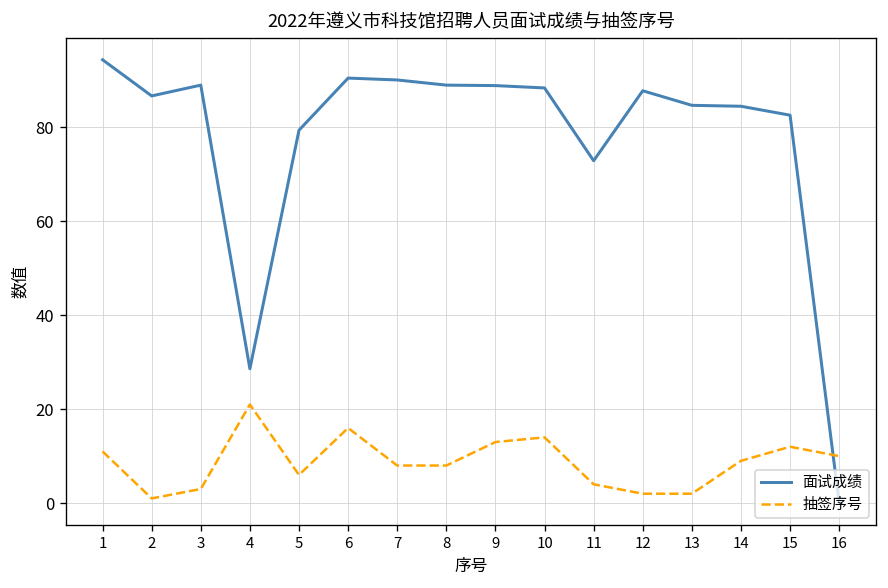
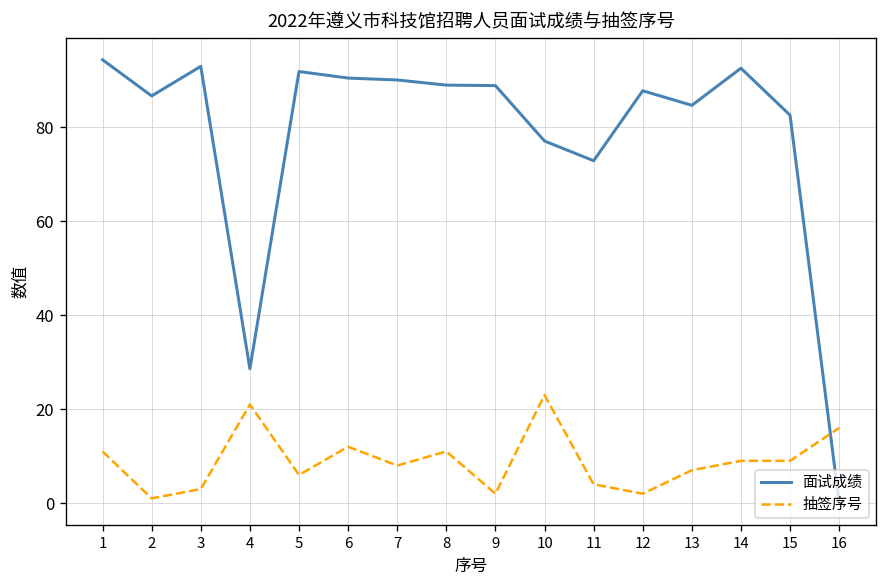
  {
    "面试成绩": {
      "1": 94,
      "2": 87,
-     "3": 89,
+     "3": 93,
      "4": 29,
-     "5": 79,
+     "5": 92,
      "6": 91,
      "7": 90,
      "8": 89,
      "9": 89,
-     "10": 88,
+     "10": 77,
      "11": 73,
      "12": 88,
      "13": 85,
-     "14": 85,
+     "14": 93,
      "15": 83
    },
    "抽签序号": {
      "1": 11,
      "2": 1,
      "3": 3,
      "4": 21,
      "5": 6,
-     "6": 16,
+     "6": 12,
      "7": 8,
-     "8": 8,
-     "9": 13,
-     "10": 14,
+     "8": 11,
+     "9": 2,
+     "10": 23,
      "11": 4,
      "12": 2,
-     "13": 2,
+     "13": 7,
      "14": 9,
-     "15": 12,
-     "16": 10
+     "15": 9,
+     "16": 16
    }
  }
